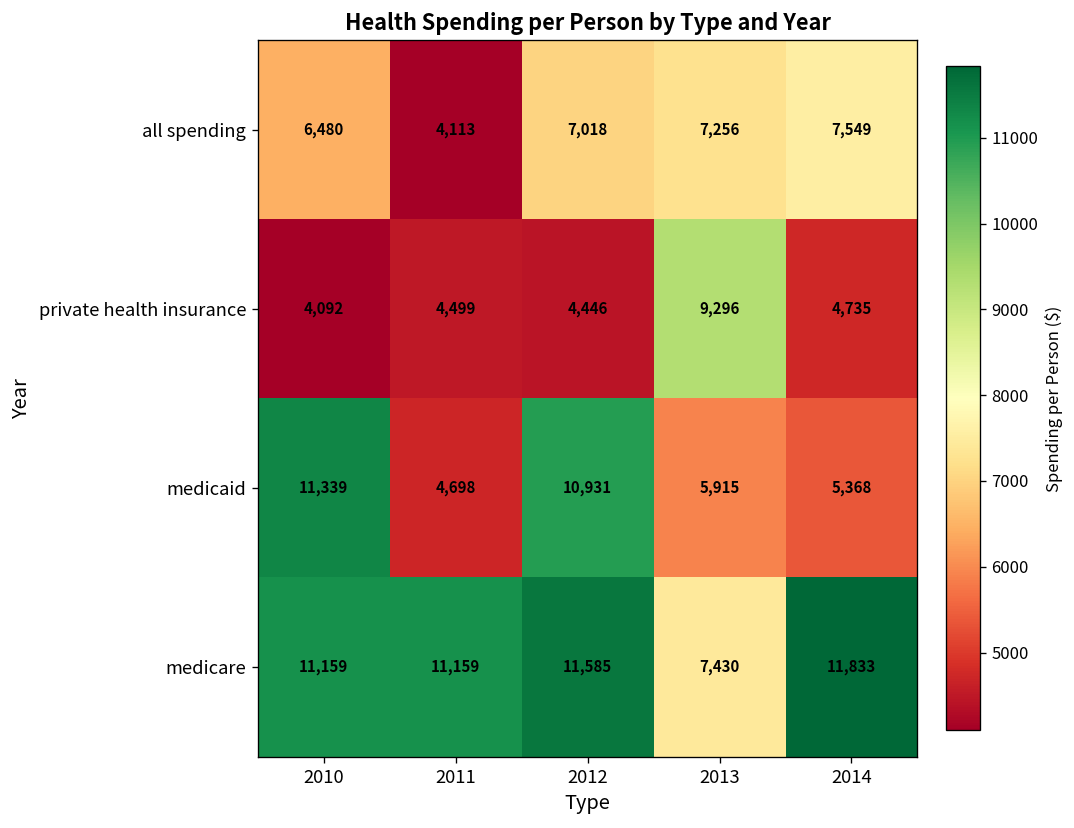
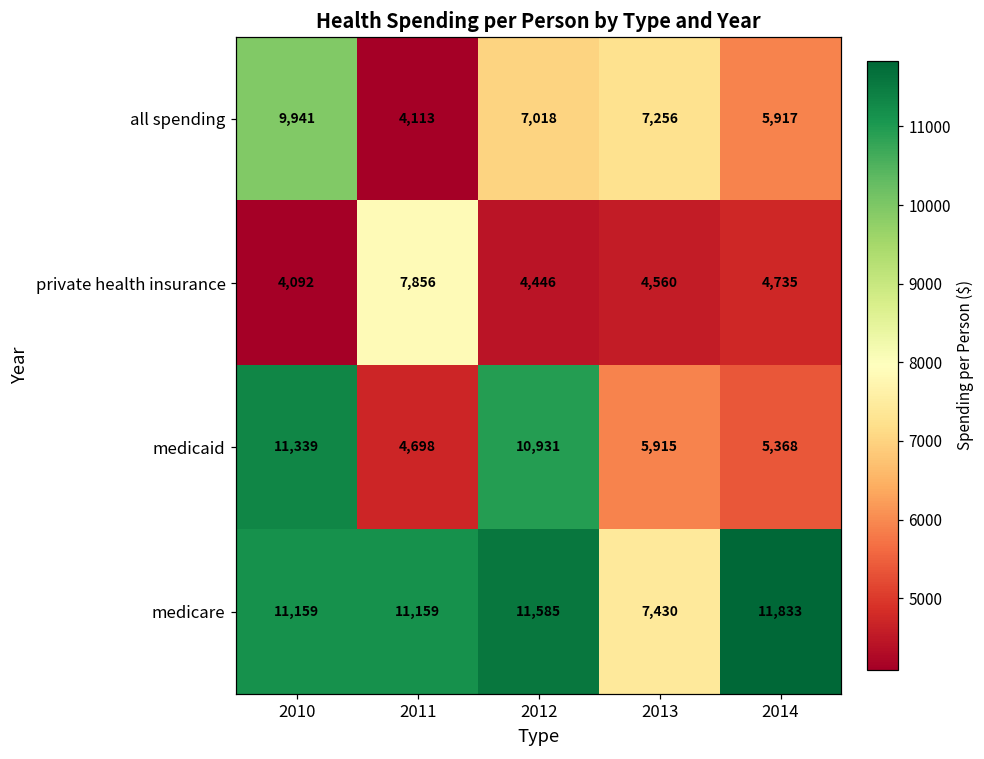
  {
    "all spending": {
-     "2010": "6,480",
+     "2010": "9,941",
      "2011": "4,113",
      "2012": "7,018",
      "2013": "7,256",
-     "2014": "7,549"
+     "2014": "5,917"
    },
    "private health insurance": {
      "2010": "4,092",
-     "2011": "4,499",
+     "2011": "7,856",
      "2012": "4,446",
-     "2013": "9,296",
+     "2013": "4,560",
      "2014": "4,735"
    },
    "medicaid": {
      "2010": "11,339",
      "2011": "4,698",
      "2012": "10,931",
      "2013": "5,915",
      "2014": "5,368"
    },
    "medicare": {
      "2010": "11,159",
      "2011": "11,159",
      "2012": "11,585",
      "2013": "7,430",
      "2014": "11,833"
    }
  }
